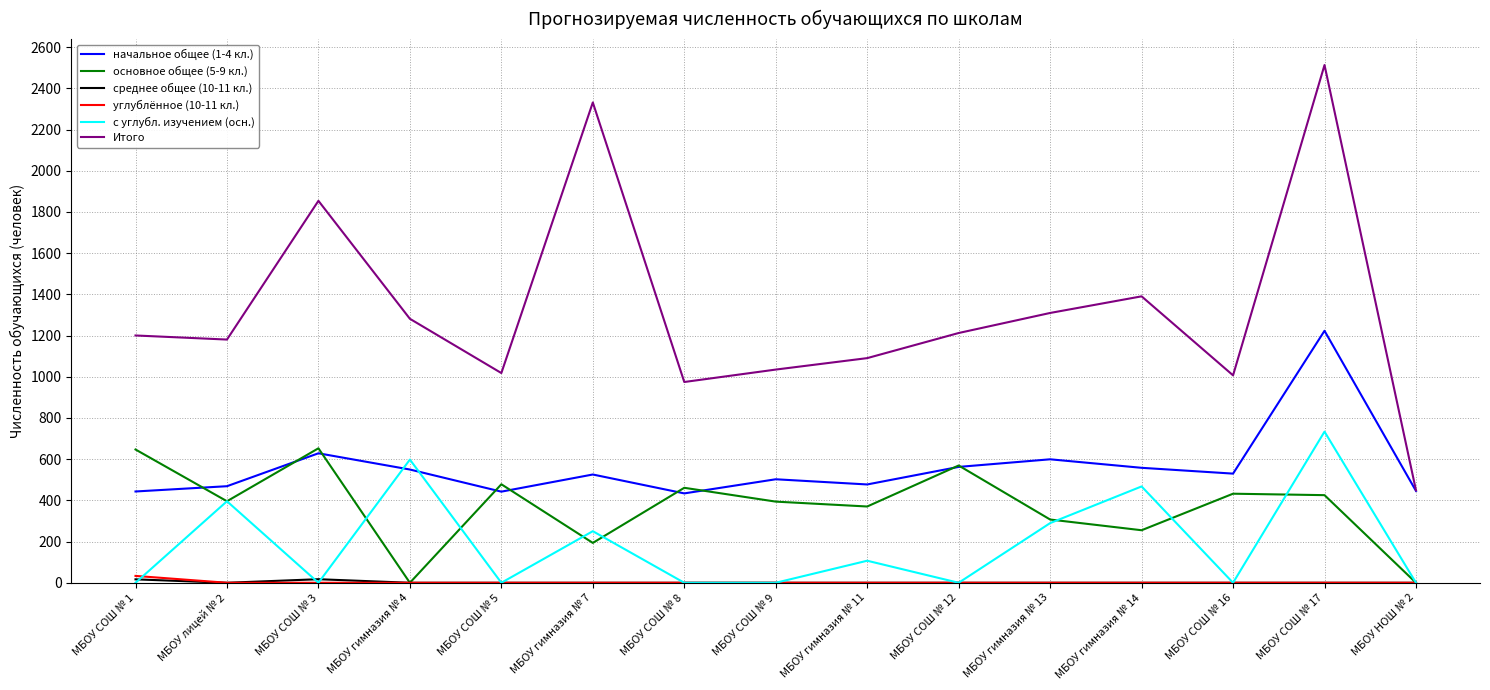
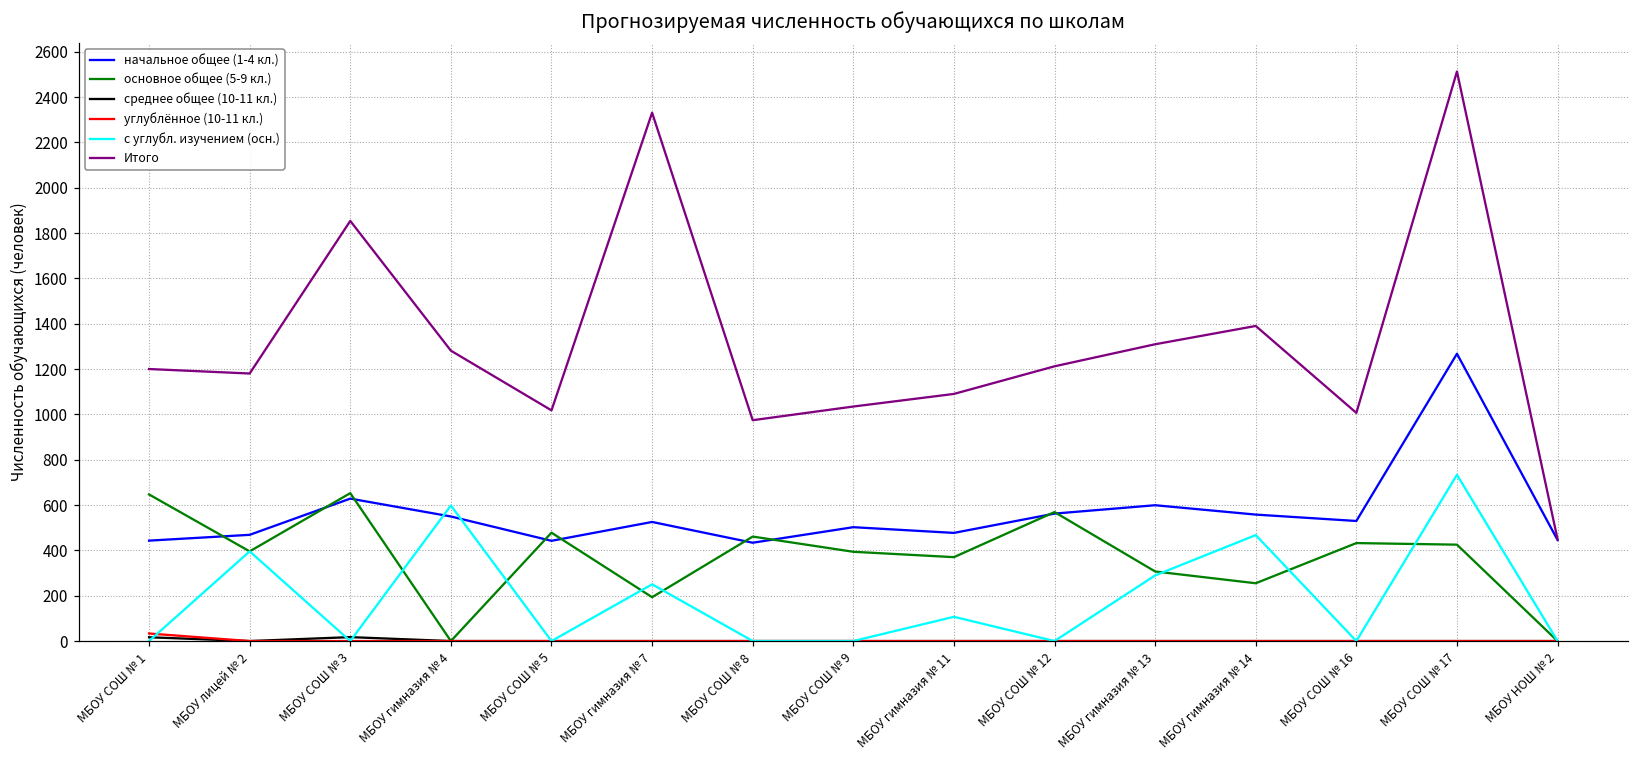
  {
    "начальное общее (1-4 кл.)": {
      "МБОУ СОШ № 1": 440,
      "МБОУ лицей № 2": 470,
      "МБОУ СОШ № 3": 630,
      "МБОУ гимназия № 4": 550,
      "МБОУ СОШ № 5": 440,
      "МБОУ гимназия № 7": 530,
      "МБОУ СОШ № 8": 430,
      "МБОУ СОШ № 9": 500,
      "МБОУ гимназия № 11": 480,
      "МБОУ гимназия № 13": 600,
      "МБОУ гимназия № 14": 560,
      "МБОУ СОШ № 16": 530,
-     "МБОУ СОШ № 17": 1220
+     "МБОУ СОШ № 17": 1270
    },
    "основное общее (5-9 кл.)": {
      "МБОУ СОШ № 1": 650,
      "МБОУ СОШ № 3": 650,
      "МБОУ СОШ № 5": 480,
      "МБОУ гимназия № 7": 190,
      "МБОУ СОШ № 8": 460,
      "МБОУ СОШ № 9": 390,
      "МБОУ гимназия № 11": 370,
      "МБОУ гимназия № 13": 310,
      "МБОУ гимназия № 14": 260,
      "МБОУ СОШ № 16": 430,
      "МБОУ СОШ № 17": 430
    },
    "среднее общее (10-11 кл.)": {
      "МБОУ СОШ № 1": 20,
      "МБОУ СОШ № 3": 20
    },
    "углублённое (10-11 кл.)": {
      "МБОУ СОШ № 1": 30
    },
    "с углубл. изучением (осн.)": {
      "МБОУ СОШ № 1": 0,
      "МБОУ гимназия № 4": 600,
      "МБОУ гимназия № 7": 250,
      "МБОУ гимназия № 11": 110,
      "МБОУ гимназия № 13": 290,
      "МБОУ гимназия № 14": 470,
      "МБОУ СОШ № 17": 730
    },
    "Итого": {
      "МБОУ СОШ № 1": 1200,
      "МБОУ лицей № 2": 1180,
      "МБОУ СОШ № 3": 1850,
      "МБОУ гимназия № 4": 1280,
      "МБОУ СОШ № 5": 1020,
      "МБОУ гимназия № 7": 2330,
      "МБОУ СОШ № 8": 970,
      "МБОУ СОШ № 9": 1030,
      "МБОУ гимназия № 11": 1090,
      "МБОУ СОШ № 12": 1210,
      "МБОУ гимназия № 13": 1310,
      "МБОУ гимназия № 14": 1390,
      "МБОУ СОШ № 16": 1010,
      "МБОУ СОШ № 17": 2510
    }
  }
